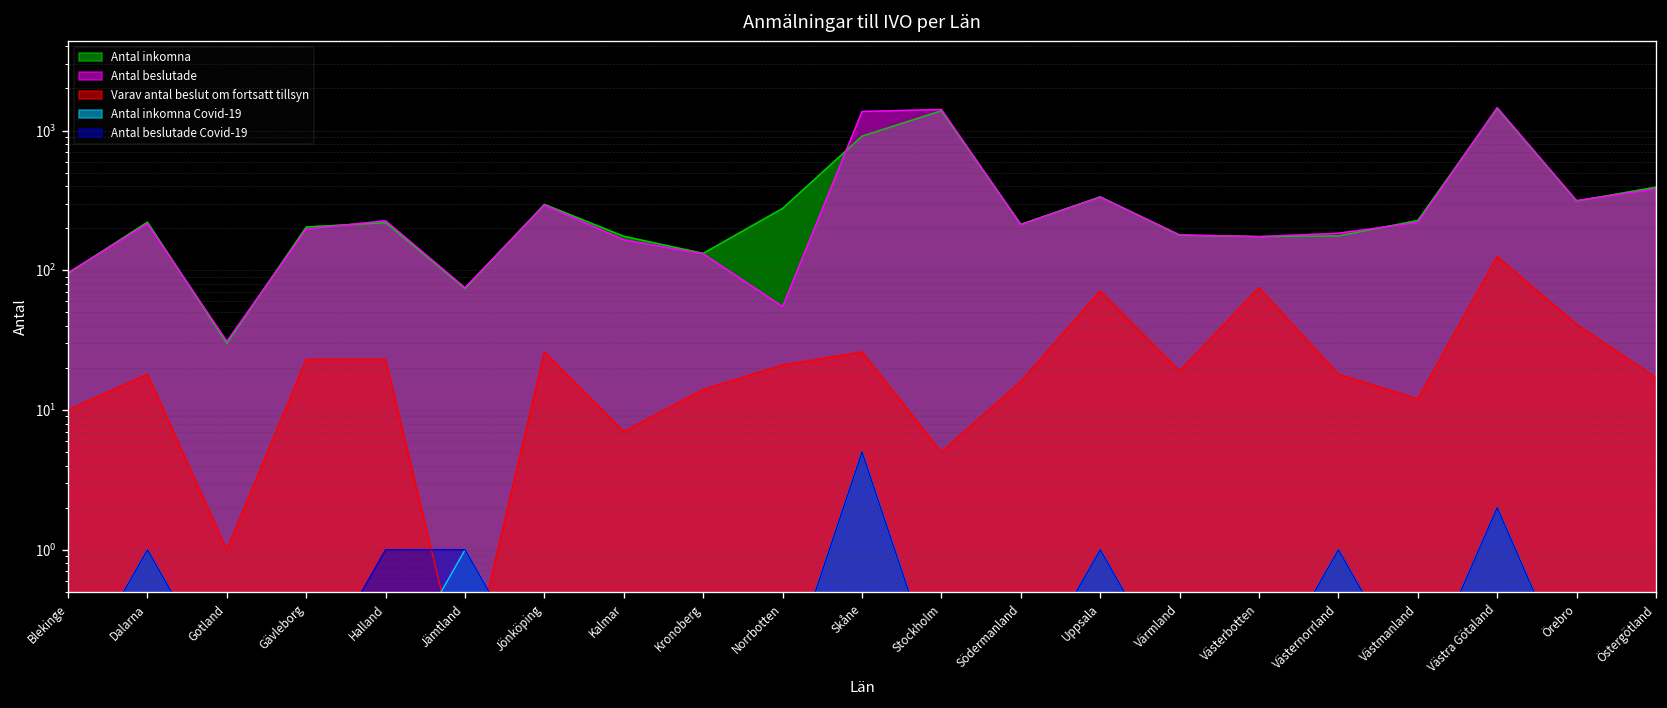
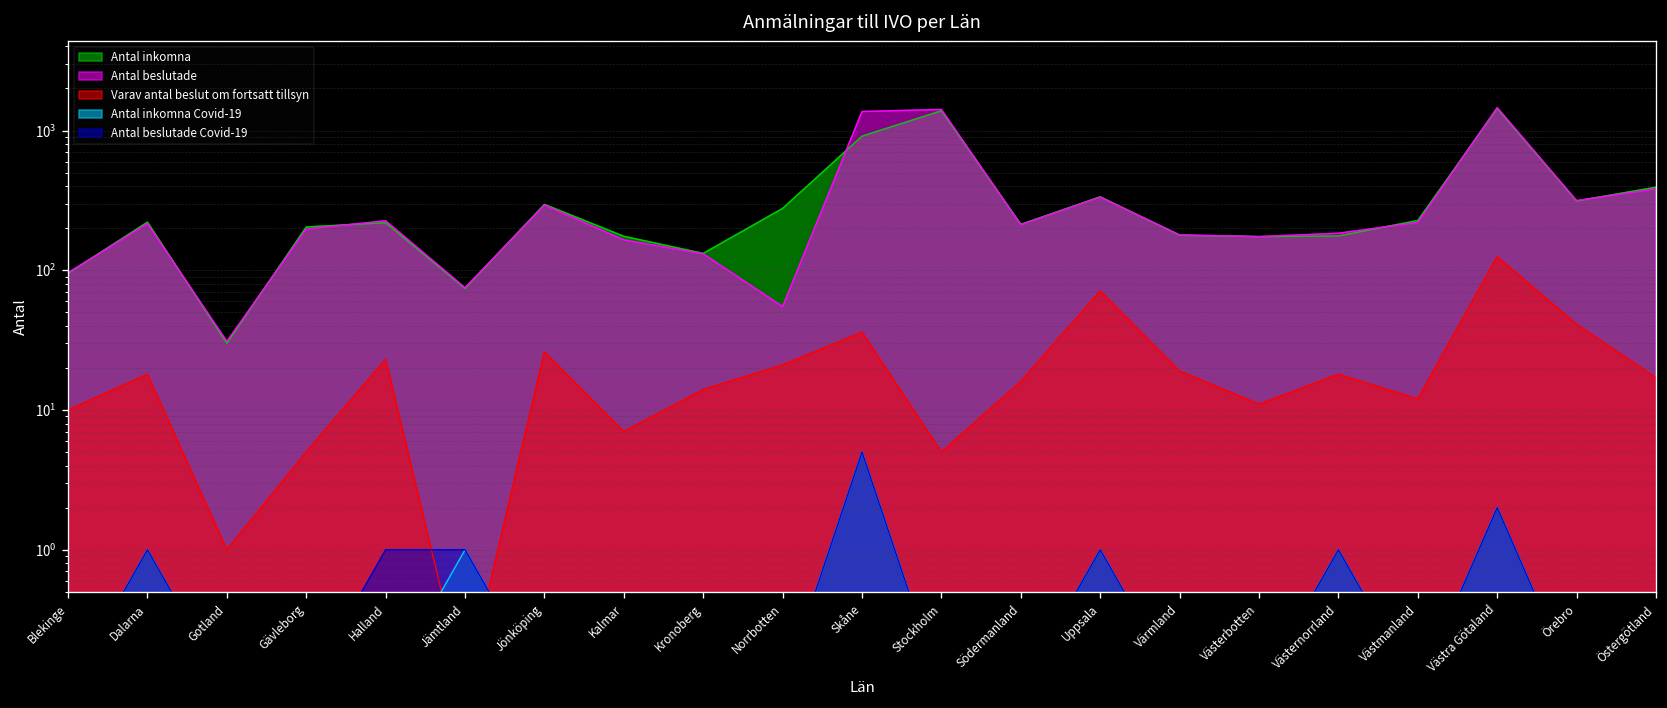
  {
    "Antal inkomna": {
      "Kalmar": 180,
      "Norrbotten": 280,
      "Skåne": 900
    },
    "Antal beslutade": {
      "Kalmar": 170,
      "Norrbotten": 60,
      "Skåne": 1400
    },
    "Varav antal beslut om fortsatt tillsyn": {
      "Blekinge": 10,
      "Dalarna": 18,
      "Gotland": 1,
-     "Gävleborg": 23,
+     "Gävleborg": 5,
      "Halland": 23,
      "Jönköping": 26,
      "Kalmar": 7,
      "Kronoberg": 14,
      "Norrbotten": 21,
-     "Skåne": 26,
+     "Skåne": 36,
      "Stockholm": 5,
      "Södermanland": 16,
      "Uppsala": 70,
      "Värmland": 19,
-     "Västerbotten": 80,
+     "Västerbotten": 11,
      "Västernorrland": 18,
      "Västmanland": 12,
      "Västra Götaland": 130,
      "Örebro": 41,
      "Östergötland": 17
    },
    "Antal beslutade Covid-19": {
      "Halland": 1
    }
  }
